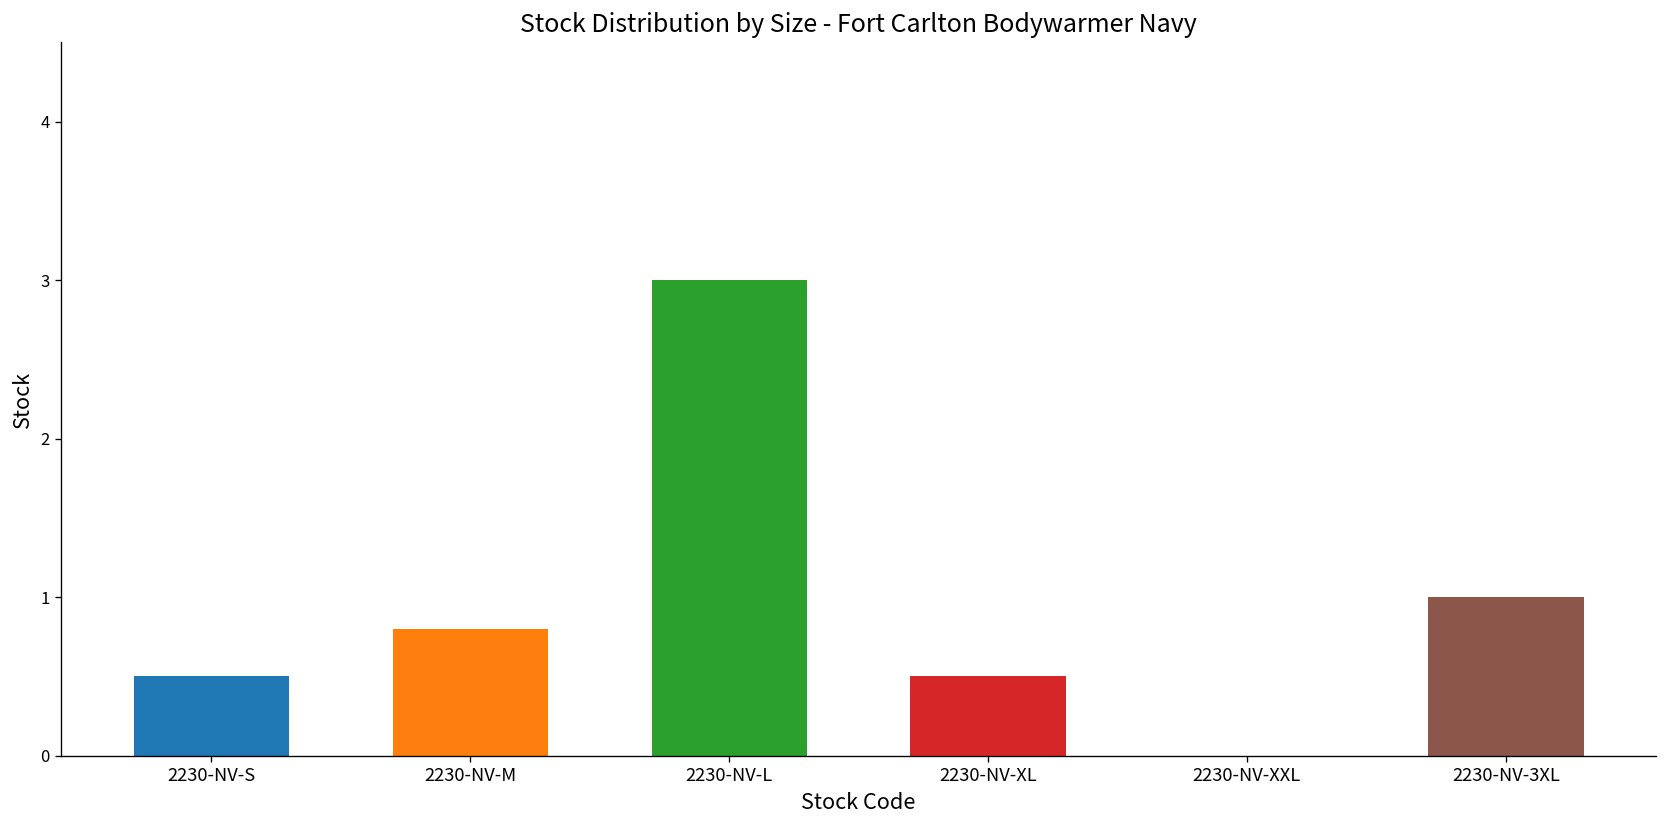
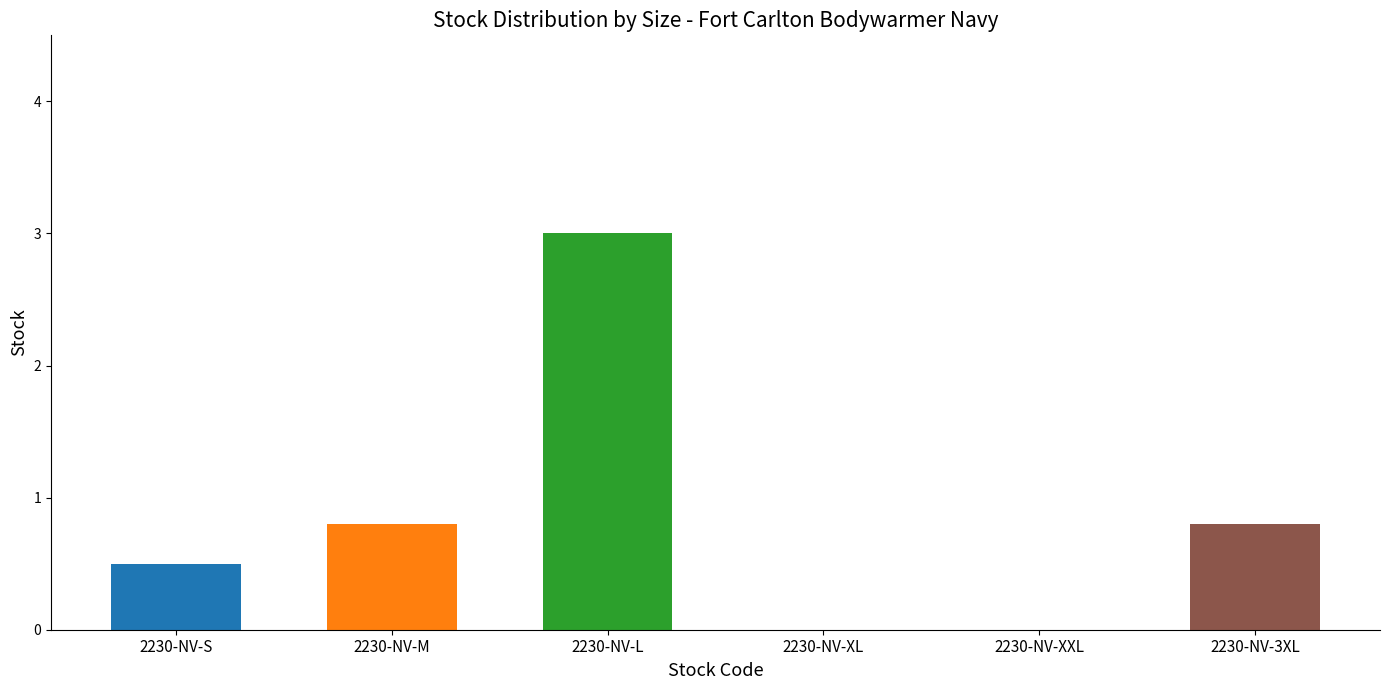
  {
    "2230-NV-S": 0.5,
    "2230-NV-M": 0.8,
    "2230-NV-L": 3.0,
-   "2230-NV-XL": 0.5,
+   "2230-NV-XL": 0.0,
    "2230-NV-XXL": 0.0,
-   "2230-NV-3XL": 1.0
+   "2230-NV-3XL": 0.8
  }
